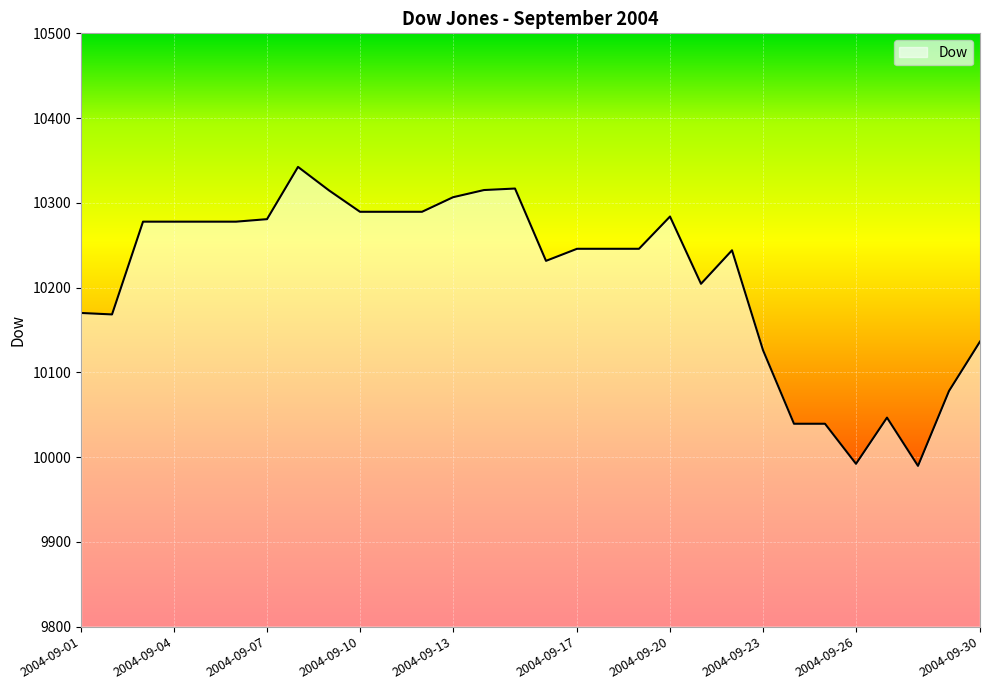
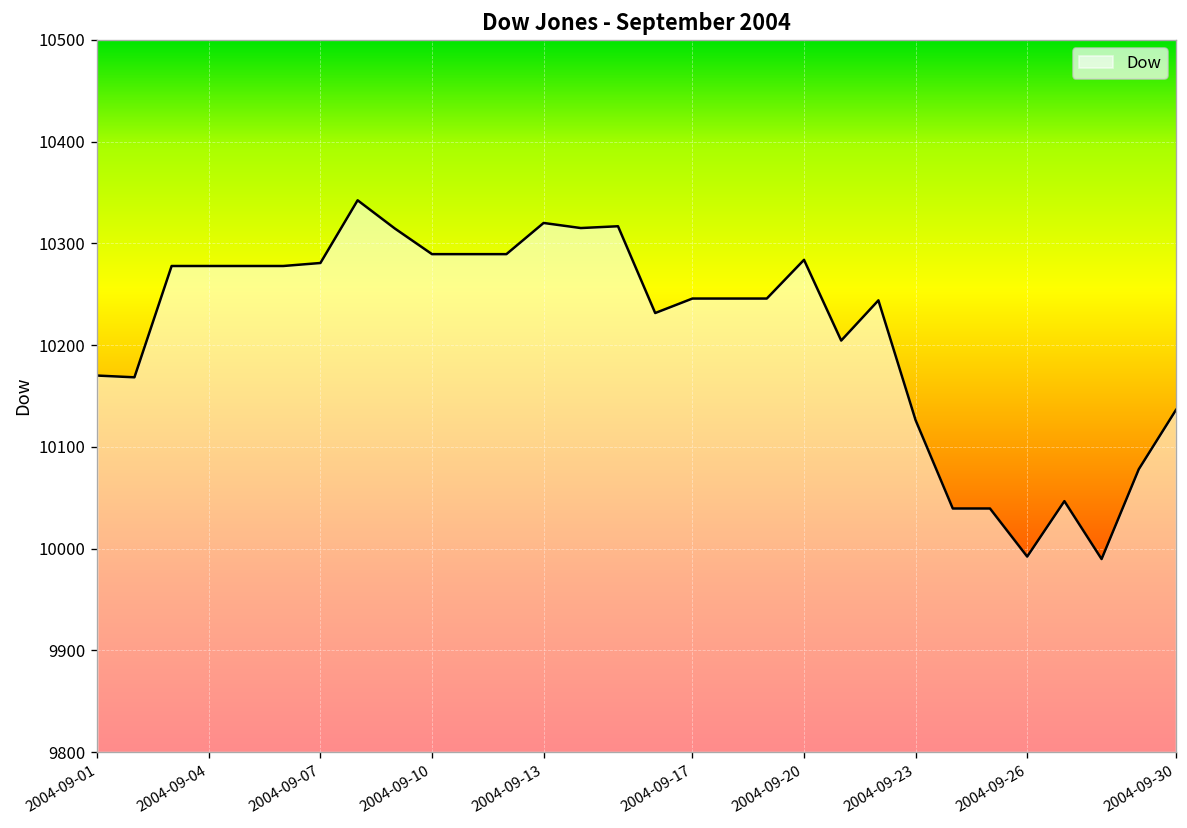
  {
    "2004-09-01": 10170,
    "2004-09-04": 10280,
    "2004-09-07": 10280,
    "2004-09-10": 10290,
-   "2004-09-13": 10310,
+   "2004-09-13": 10320,
    "2004-09-17": 10250,
    "2004-09-20": 10280,
    "2004-09-23": 10130,
    "2004-09-26": 9990,
    "2004-09-30": 10140
  }
